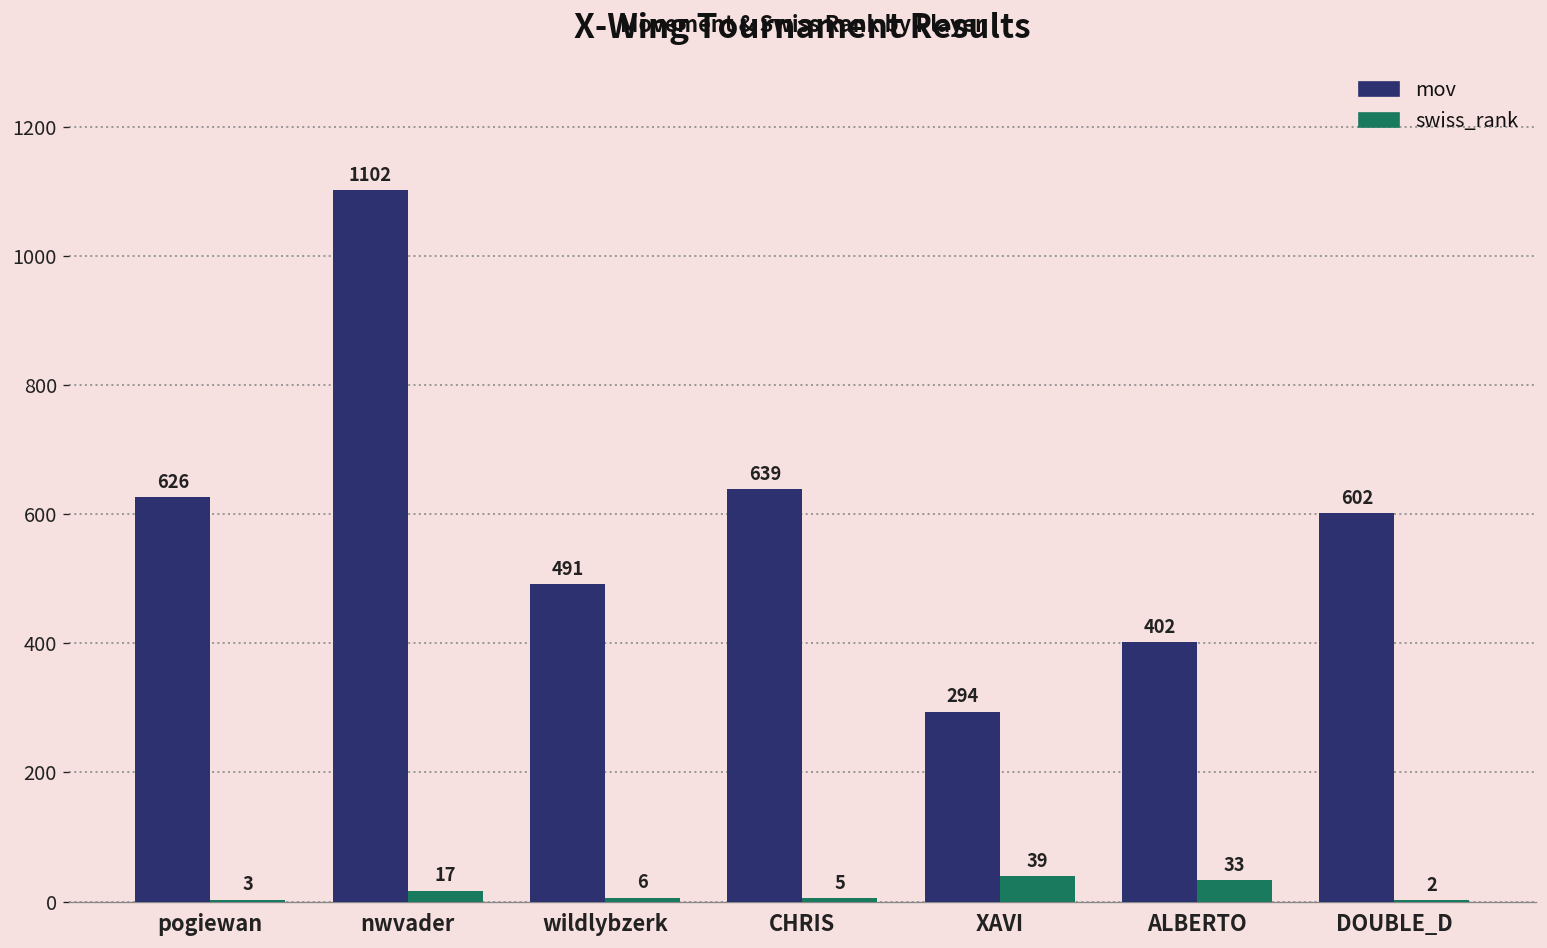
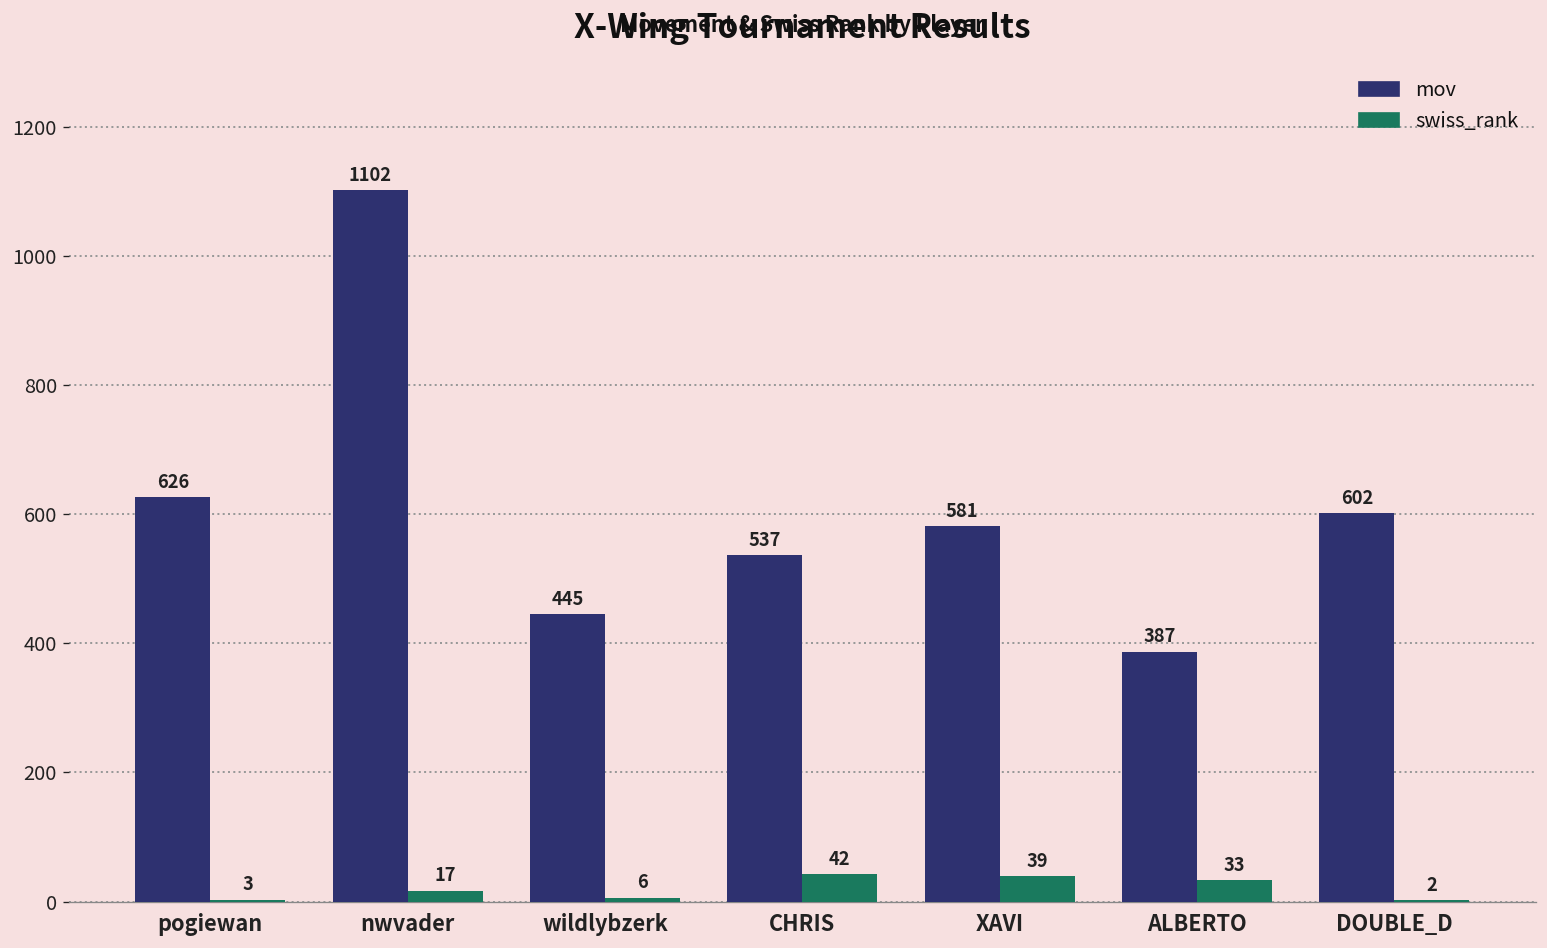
  {
    "mov": {
      "pogiewan": 626,
      "nwvader": 1102,
-     "wildlybzerk": 491,
-     "CHRIS": 639,
-     "XAVI": 294,
-     "ALBERTO": 402,
+     "wildlybzerk": 445,
+     "CHRIS": 537,
+     "XAVI": 581,
+     "ALBERTO": 387,
      "DOUBLE_D": 602
    },
    "swiss_rank": {
      "pogiewan": 3,
      "nwvader": 17,
      "wildlybzerk": 6,
-     "CHRIS": 5,
+     "CHRIS": 42,
      "XAVI": 39,
      "ALBERTO": 33,
      "DOUBLE_D": 2
    }
  }
